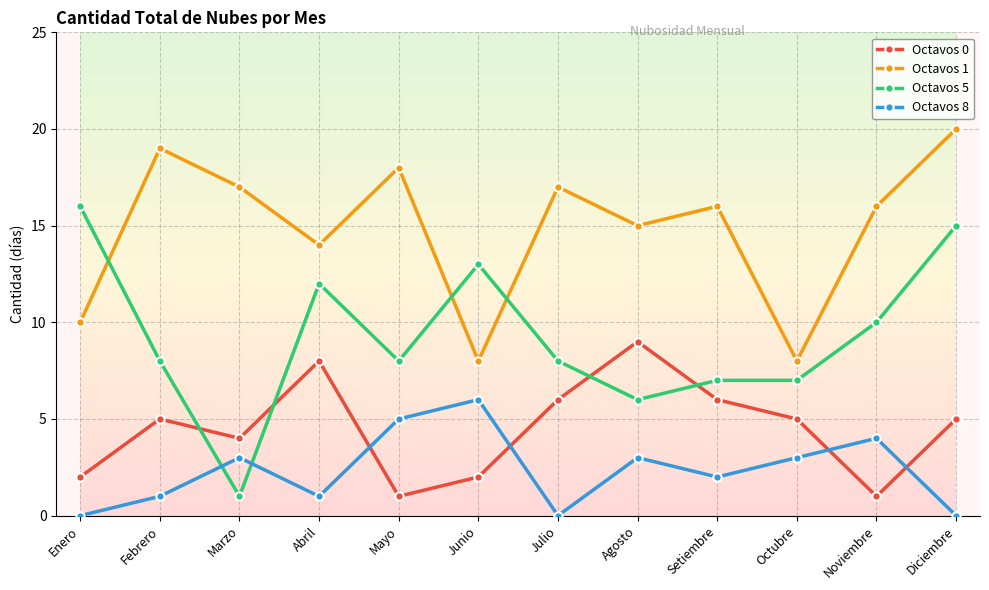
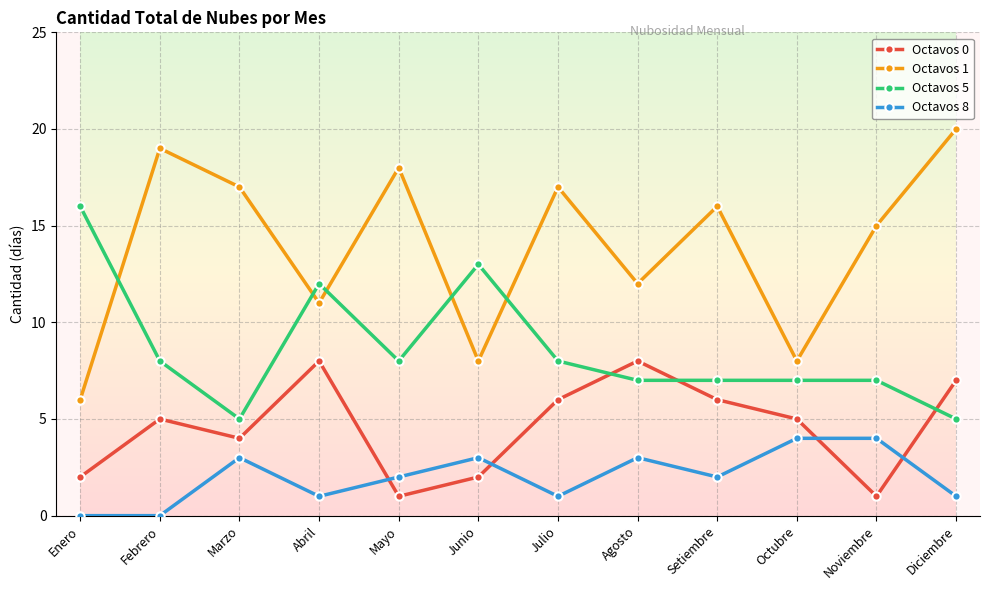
  {
    "Octavos 0": {
      "Enero": 2,
      "Febrero": 5,
      "Marzo": 4,
      "Abril": 8,
      "Mayo": 1,
      "Junio": 2,
      "Julio": 6,
-     "Agosto": 9,
+     "Agosto": 8,
      "Setiembre": 6,
      "Octubre": 5,
      "Noviembre": 1,
-     "Diciembre": 5
+     "Diciembre": 7
    },
    "Octavos 1": {
-     "Enero": 10,
+     "Enero": 6,
      "Febrero": 19,
      "Marzo": 17,
-     "Abril": 14,
+     "Abril": 11,
      "Mayo": 18,
      "Junio": 8,
      "Julio": 17,
-     "Agosto": 15,
+     "Agosto": 12,
      "Setiembre": 16,
      "Octubre": 8,
-     "Noviembre": 16,
+     "Noviembre": 15,
      "Diciembre": 20
    },
    "Octavos 5": {
      "Enero": 16,
      "Febrero": 8,
-     "Marzo": 1,
+     "Marzo": 5,
      "Abril": 12,
      "Mayo": 8,
      "Junio": 13,
      "Julio": 8,
-     "Agosto": 6,
+     "Agosto": 7,
      "Setiembre": 7,
      "Octubre": 7,
-     "Noviembre": 10,
-     "Diciembre": 15
+     "Noviembre": 7,
+     "Diciembre": 5
    },
    "Octavos 8": {
      "Enero": 0,
-     "Febrero": 1,
+     "Febrero": 0,
      "Marzo": 3,
      "Abril": 1,
-     "Mayo": 5,
-     "Junio": 6,
-     "Julio": 0,
+     "Mayo": 2,
+     "Junio": 3,
+     "Julio": 1,
      "Agosto": 3,
      "Setiembre": 2,
-     "Octubre": 3,
+     "Octubre": 4,
      "Noviembre": 4,
-     "Diciembre": 0
+     "Diciembre": 1
    }
  }
